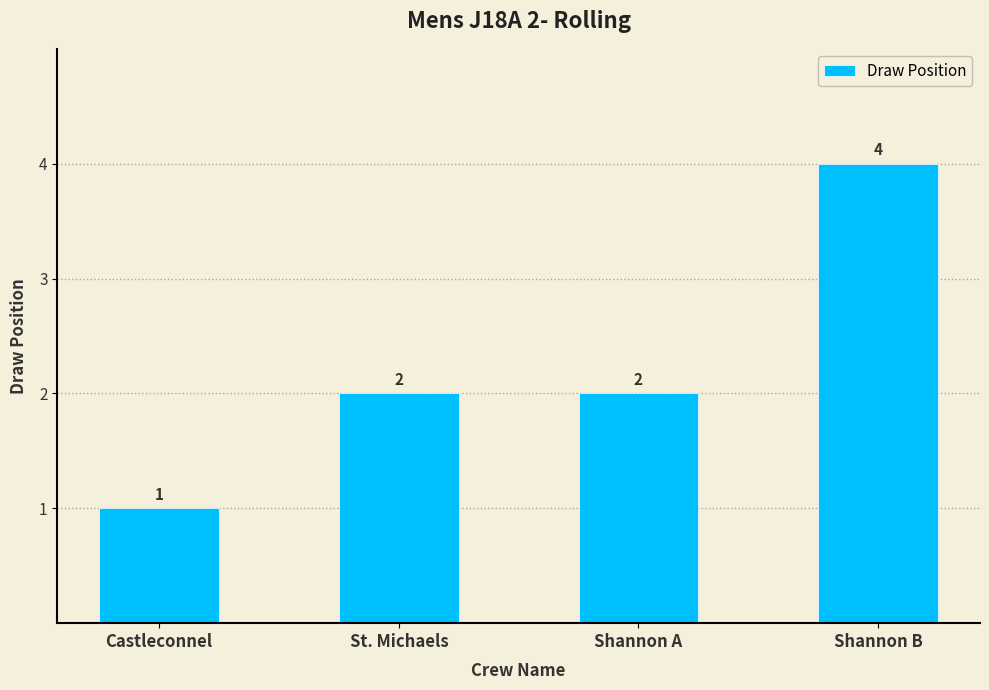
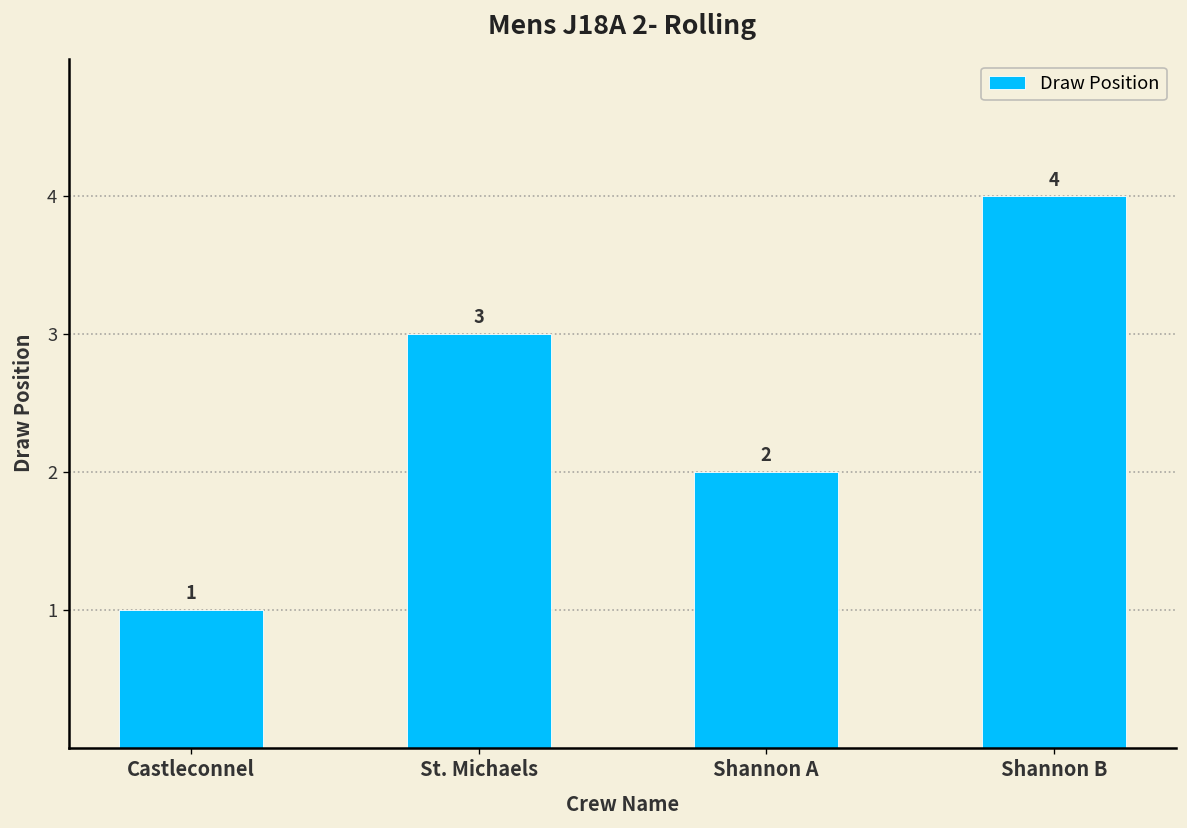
  {
    "Castleconnel": 1,
-   "St. Michaels": 2,
+   "St. Michaels": 3,
    "Shannon A": 2,
    "Shannon B": 4
  }
